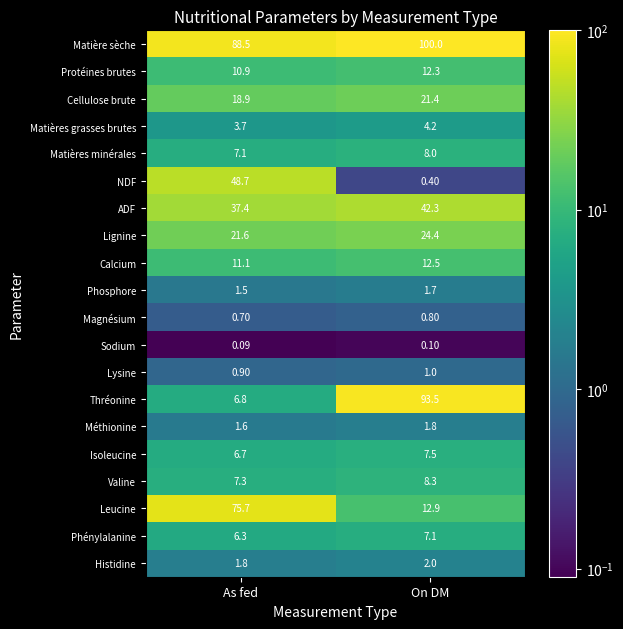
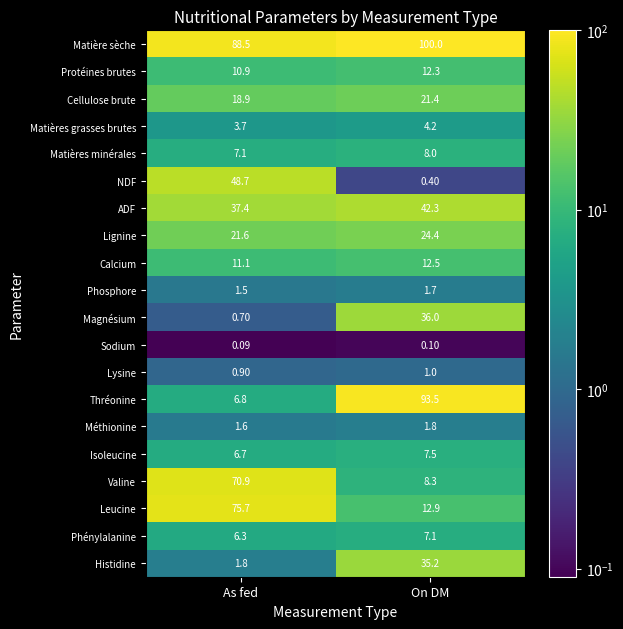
  {
    "Matière sèche": {
      "As fed": 88.5,
      "On DM": 100.0
    },
    "Protéines brutes": {
      "As fed": 10.9,
      "On DM": 12.3
    },
    "Cellulose brute": {
      "As fed": 18.9,
      "On DM": 21.4
    },
    "Matières grasses brutes": {
      "As fed": 3.7,
      "On DM": 4.2
    },
    "Matières minérales": {
      "As fed": 7.1,
      "On DM": 8.0
    },
    "NDF": {
      "As fed": 48.7,
      "On DM": 0.40
    },
    "ADF": {
      "As fed": 37.4,
      "On DM": 42.3
    },
    "Lignine": {
      "As fed": 21.6,
      "On DM": 24.4
    },
    "Calcium": {
      "As fed": 11.1,
      "On DM": 12.5
    },
    "Phosphore": {
      "As fed": 1.5,
      "On DM": 1.7
    },
    "Magnésium": {
      "As fed": 0.70,
-     "On DM": 0.80
+     "On DM": 36.0
    },
    "Sodium": {
      "As fed": 0.09,
      "On DM": 0.10
    },
    "Lysine": {
      "As fed": 0.90,
      "On DM": 1.0
    },
    "Thréonine": {
      "As fed": 6.8,
      "On DM": 93.5
    },
    "Méthionine": {
      "As fed": 1.6,
      "On DM": 1.8
    },
    "Isoleucine": {
      "As fed": 6.7,
      "On DM": 7.5
    },
    "Valine": {
-     "As fed": 7.3,
+     "As fed": 70.9,
      "On DM": 8.3
    },
    "Leucine": {
      "As fed": 75.7,
      "On DM": 12.9
    },
    "Phénylalanine": {
      "As fed": 6.3,
      "On DM": 7.1
    },
    "Histidine": {
      "As fed": 1.8,
-     "On DM": 2.0
+     "On DM": 35.2
    }
  }
